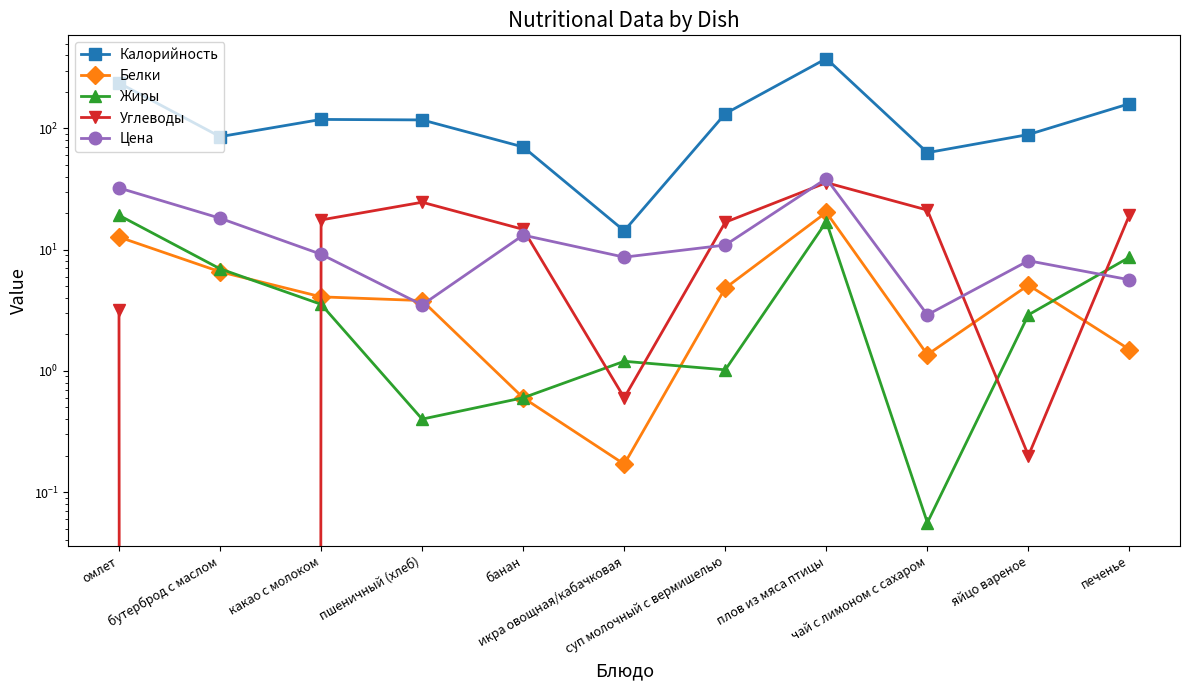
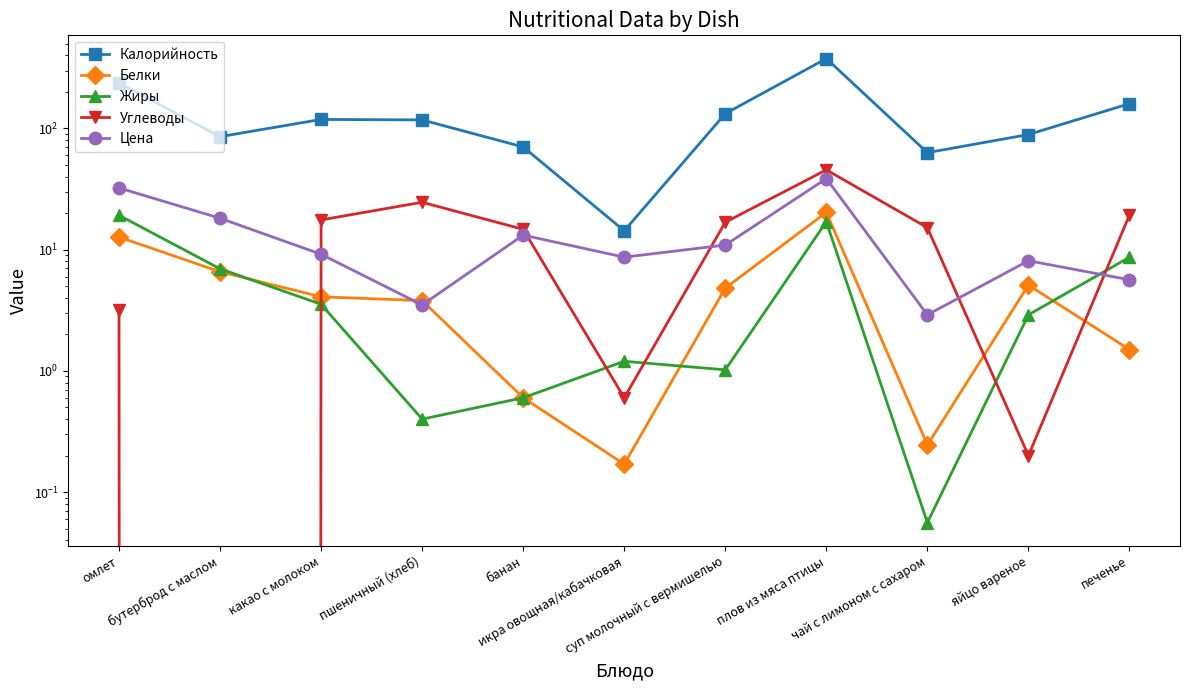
  {
    "Калорийность": {
      "какао с молоком": 120,
      "пшеничный (хлеб)": 120,
      "банан": 70,
      "икра овощная/кабачковая": 14,
      "суп молочный с вермишелью": 130,
      "плов из мяса птицы": 380,
      "чай с лимоном с сахаром": 60,
      "яйцо вареное": 90,
      "печенье": 160
    },
    "Белки": {
      "омлет": 13,
      "бутерброд с маслом": 7,
      "какао с молоком": 4.1,
      "пшеничный (хлеб)": 3.8,
      "икра овощная/кабачковая": 0.17,
      "суп молочный с вермишелью": 4.8,
      "плов из мяса птицы": 20,
-     "чай с лимоном с сахаром": 1.4,
+     "чай с лимоном с сахаром": 0.25,
      "яйцо вареное": 5.1,
      "печенье": 1.5
    },
    "Жиры": {
      "омлет": 19,
      "бутерброд с маслом": 7,
      "какао с молоком": 3.5,
      "пшеничный (хлеб)": 0.40,
      "икра овощная/кабачковая": 1.2,
      "суп молочный с вермишелью": 1.0,
      "плов из мяса птицы": 17,
      "чай с лимоном с сахаром": 0.06,
      "яйцо вареное": 2.9,
      "печенье": 9
    },
    "Углеводы": {
      "омлет": 3.2,
      "какао с молоком": 18,
      "пшеничный (хлеб)": 25,
      "банан": 15,
      "икра овощная/кабачковая": 0.6,
      "суп молочный с вермишелью": 17,
-     "плов из мяса птицы": 36,
-     "чай с лимоном с сахаром": 21,
+     "плов из мяса птицы": 46,
+     "чай с лимоном с сахаром": 15,
      "яйцо вареное": 0.20,
      "печенье": 19
    },
    "Цена": {
      "омлет": 32,
      "бутерброд с маслом": 18,
      "какао с молоком": 9,
      "пшеничный (хлеб)": 3.5,
      "банан": 13,
      "икра овощная/кабачковая": 9,
      "суп молочный с вермишелью": 11,
      "плов из мяса птицы": 39,
      "чай с лимоном с сахаром": 2.9,
      "яйцо вареное": 8,
      "печенье": 6
    }
  }
